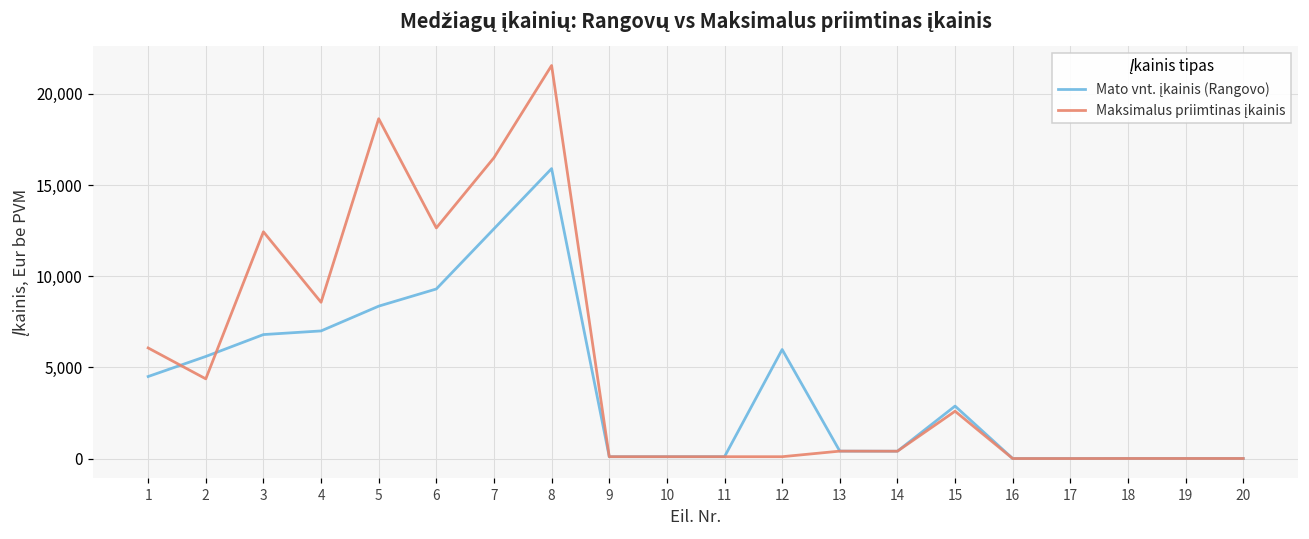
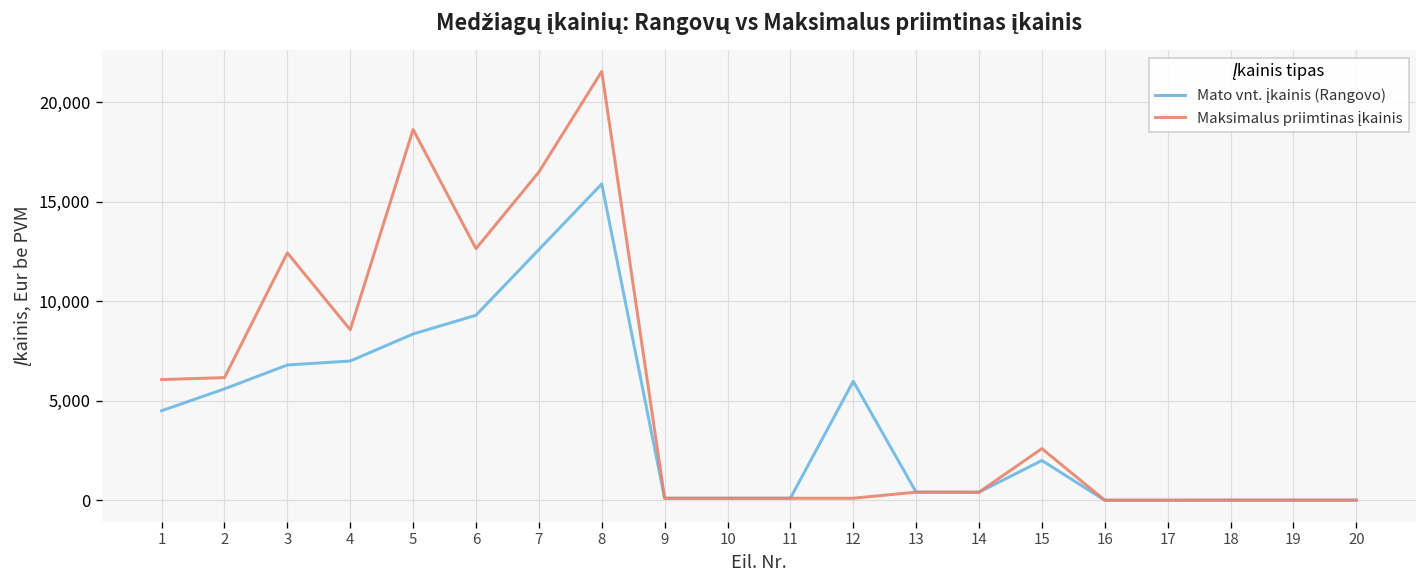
  {
    "Mato vnt. įkainis (Rangovo)": {
      "1": "4,500",
      "2": "5,600",
      "3": "6,800",
      "4": "7,000",
      "5": "8,400",
      "6": "9,300",
      "7": "12,600",
      "8": "15,900",
      "12": "6,000",
-     "15": "2,900"
+     "15": "2,000"
    },
    "Maksimalus priimtinas įkainis": {
      "1": "6,100",
-     "2": "4,400",
+     "2": "6,200",
      "3": "12,400",
      "4": "8,600",
      "5": "18,600",
      "6": "12,600",
      "7": "16,500",
      "8": "21,600",
      "12": "100",
      "15": "2,600"
    }
  }
